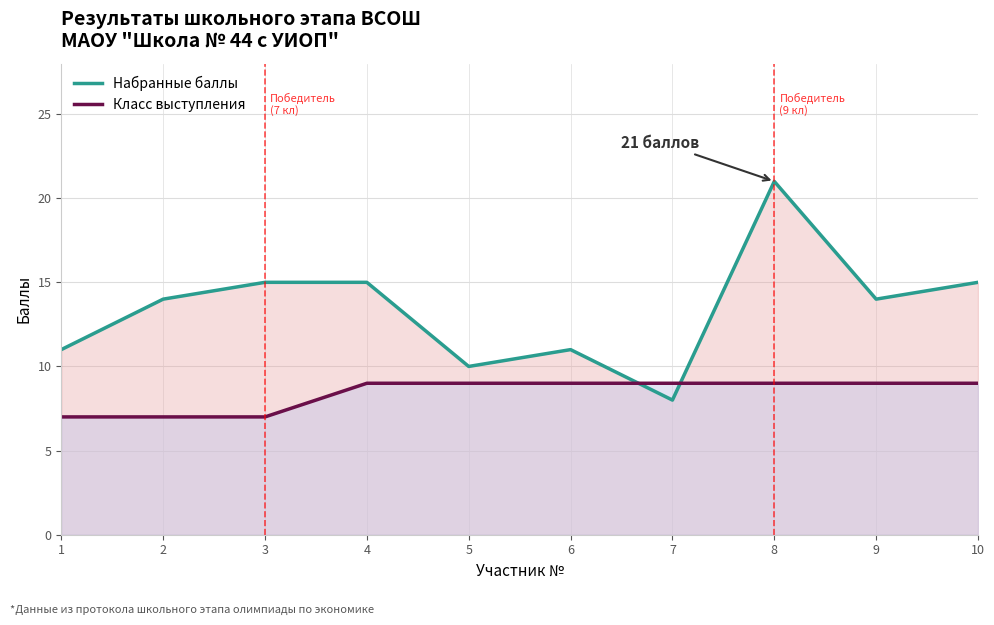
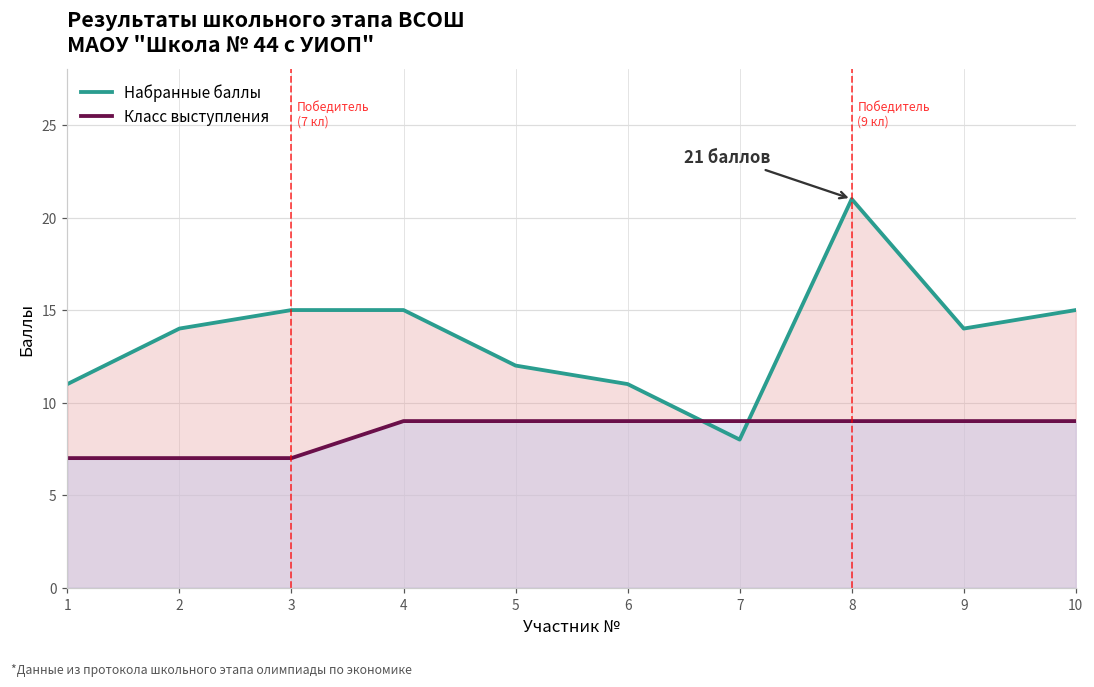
  {
    "Набранные баллы": {
      "1": 11,
      "2": 14,
      "3": 15,
      "4": 15,
-     "5": 10,
+     "5": 12,
      "6": 11,
      "7": 8,
      "9": 14,
      "10": 15
    },
    "Класс выступления": {
      "1": 7,
      "2": 7,
      "3": 7,
      "4": 9,
      "5": 9,
      "6": 9,
      "7": 9,
      "8": 9,
      "9": 9,
      "10": 9
    }
  }
